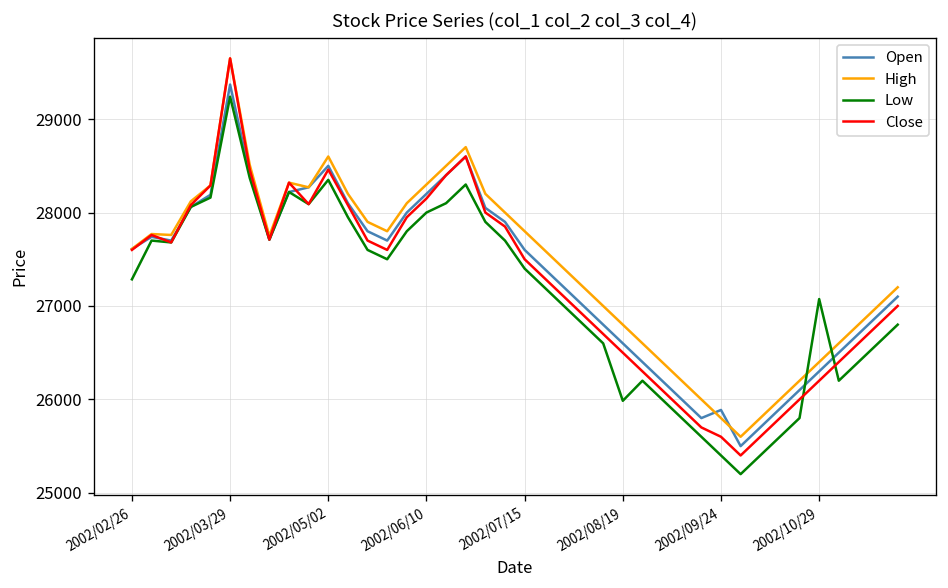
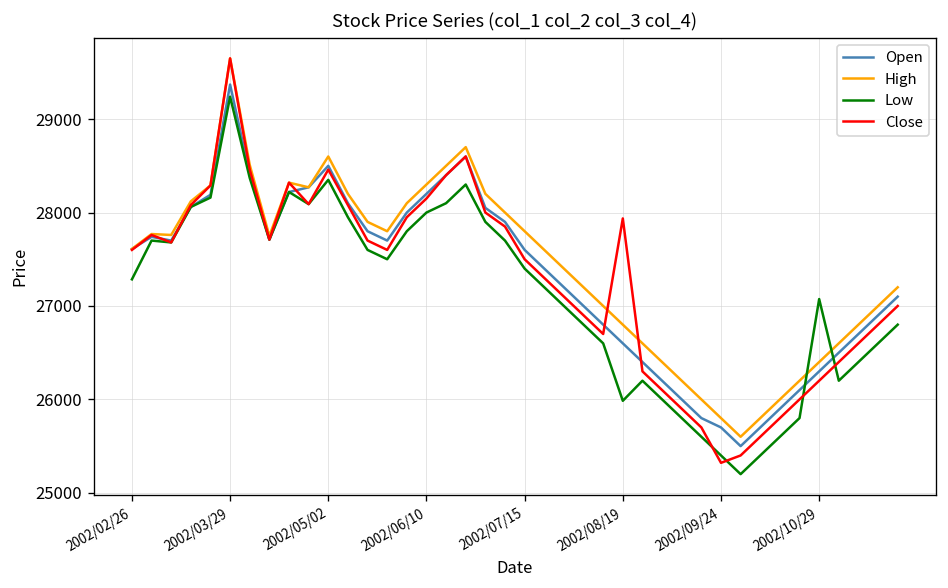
  {
    "Open": {
      "2002/03/29": 29400,
      "2002/05/02": 28500,
      "2002/06/10": 28200,
      "2002/07/15": 27600,
      "2002/08/19": 26600,
-     "2002/09/24": 25900,
+     "2002/09/24": 25700,
      "2002/10/29": 26300
    },
    "High": {
      "2002/05/02": 28600,
      "2002/06/10": 28300,
      "2002/07/15": 27800,
      "2002/08/19": 26800,
      "2002/09/24": 25800,
      "2002/10/29": 26400
    },
    "Low": {
      "2002/02/26": 27300,
      "2002/03/29": 29200,
      "2002/05/02": 28400,
      "2002/06/10": 28000,
      "2002/07/15": 27400,
      "2002/08/19": 26000,
      "2002/09/24": 25400,
      "2002/10/29": 27100
    },
    "Close": {
      "2002/05/02": 28500,
      "2002/06/10": 28200,
      "2002/07/15": 27500,
-     "2002/08/19": 26500,
-     "2002/09/24": 25600,
+     "2002/08/19": 27900,
+     "2002/09/24": 25300,
      "2002/10/29": 26200
    }
  }
